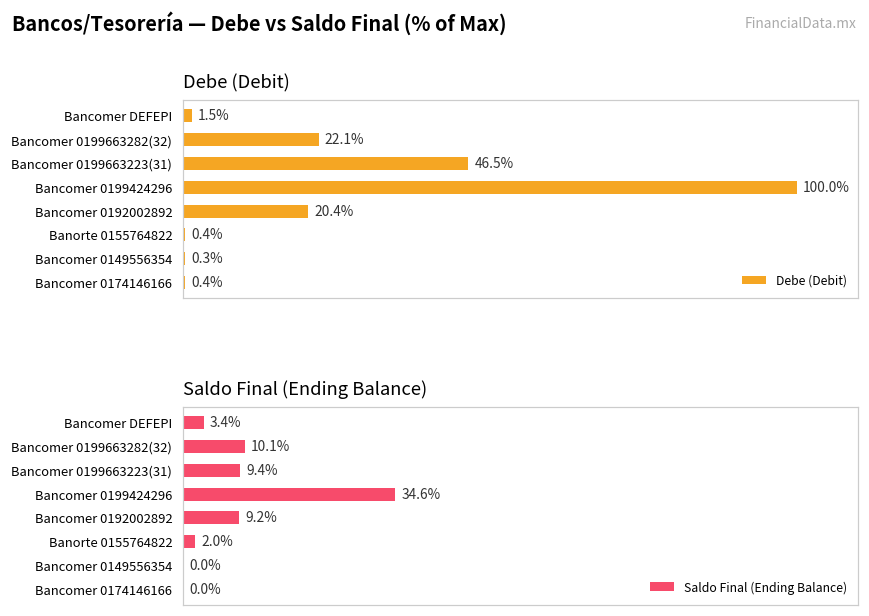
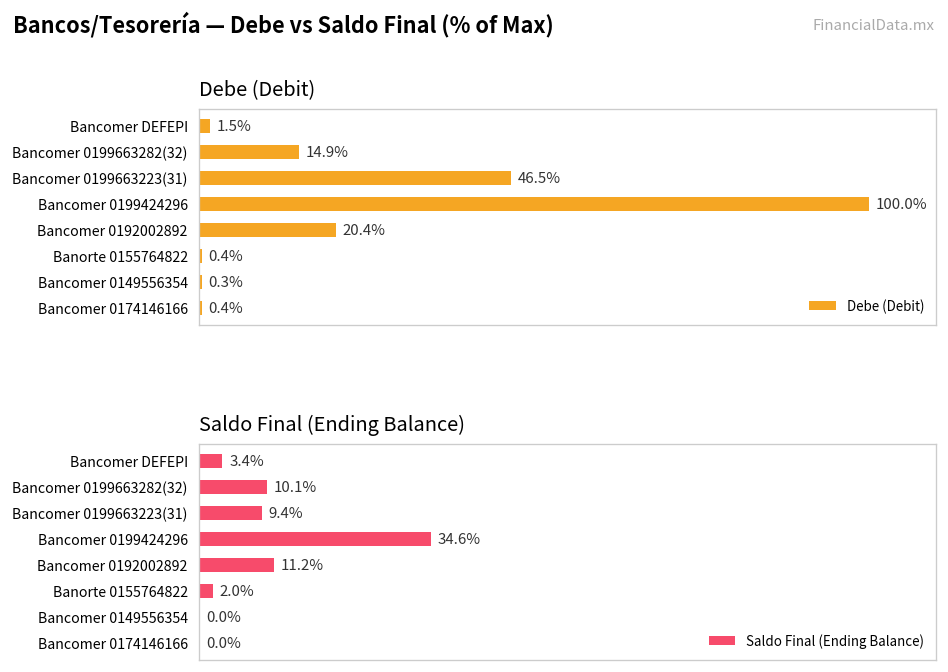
  {
    "Debe (Debit)": {
      "Bancomer DEFEPI": "1.5%",
-     "Bancomer 0199663282(32)": "22.1%",
+     "Bancomer 0199663282(32)": "14.9%",
      "Bancomer 0199663223(31)": "46.5%",
      "Bancomer 0199424296": "100.0%",
      "Bancomer 0192002892": "20.4%",
      "Banorte 0155764822": "0.4%",
      "Bancomer 0149556354": "0.3%",
      "Bancomer 0174146166": "0.4%"
    },
    "Saldo Final (Ending Balance)": {
      "Bancomer DEFEPI": "3.4%",
      "Bancomer 0199663282(32)": "10.1%",
      "Bancomer 0199663223(31)": "9.4%",
      "Bancomer 0199424296": "34.6%",
-     "Bancomer 0192002892": "9.2%",
+     "Bancomer 0192002892": "11.2%",
      "Banorte 0155764822": "2.0%",
      "Bancomer 0149556354": "0.0%",
      "Bancomer 0174146166": "0.0%"
    }
  }
